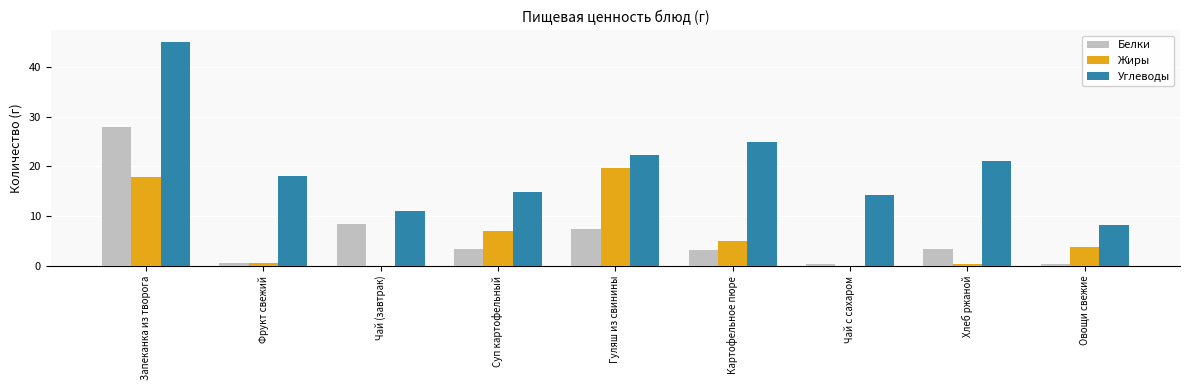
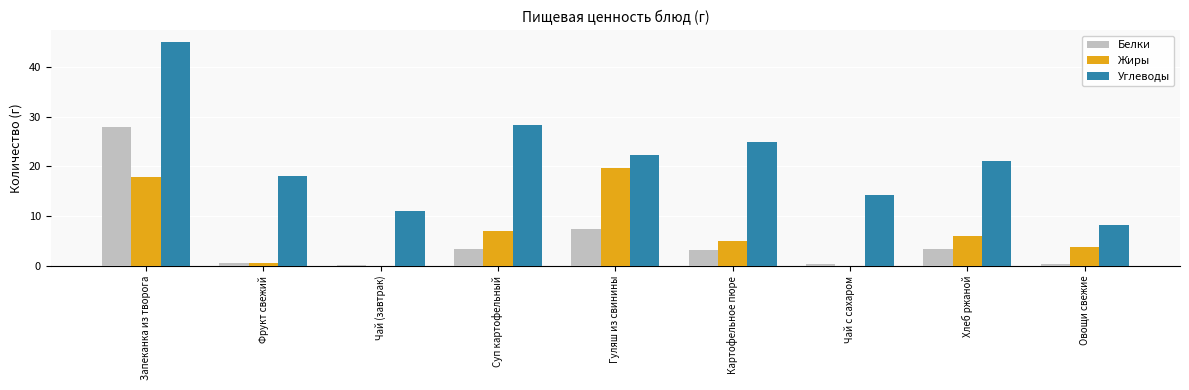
  {
    "Белки": {
      "Запеканка из творога": 28,
-     "Чай (завтрак)": 9,
+     "Чай (завтрак)": 0,
      "Суп картофельный": 4,
      "Гуляш из свинины": 8,
      "Картофельное пюре": 3,
      "Хлеб ржаной": 3
    },
    "Жиры": {
      "Запеканка из творога": 18,
      "Чай (завтрак)": 0,
      "Суп картофельный": 7,
      "Гуляш из свинины": 20,
      "Картофельное пюре": 5,
      "Чай с сахаром": 0,
-     "Хлеб ржаной": 0,
+     "Хлеб ржаной": 6,
      "Овощи свежие": 4
    },
    "Углеводы": {
      "Запеканка из творога": 45,
      "Фрукт свежий": 18,
      "Чай (завтрак)": 11,
-     "Суп картофельный": 15,
+     "Суп картофельный": 28,
      "Гуляш из свинины": 22,
      "Картофельное пюре": 25,
      "Чай с сахаром": 14,
      "Хлеб ржаной": 21,
      "Овощи свежие": 8
    }
  }
